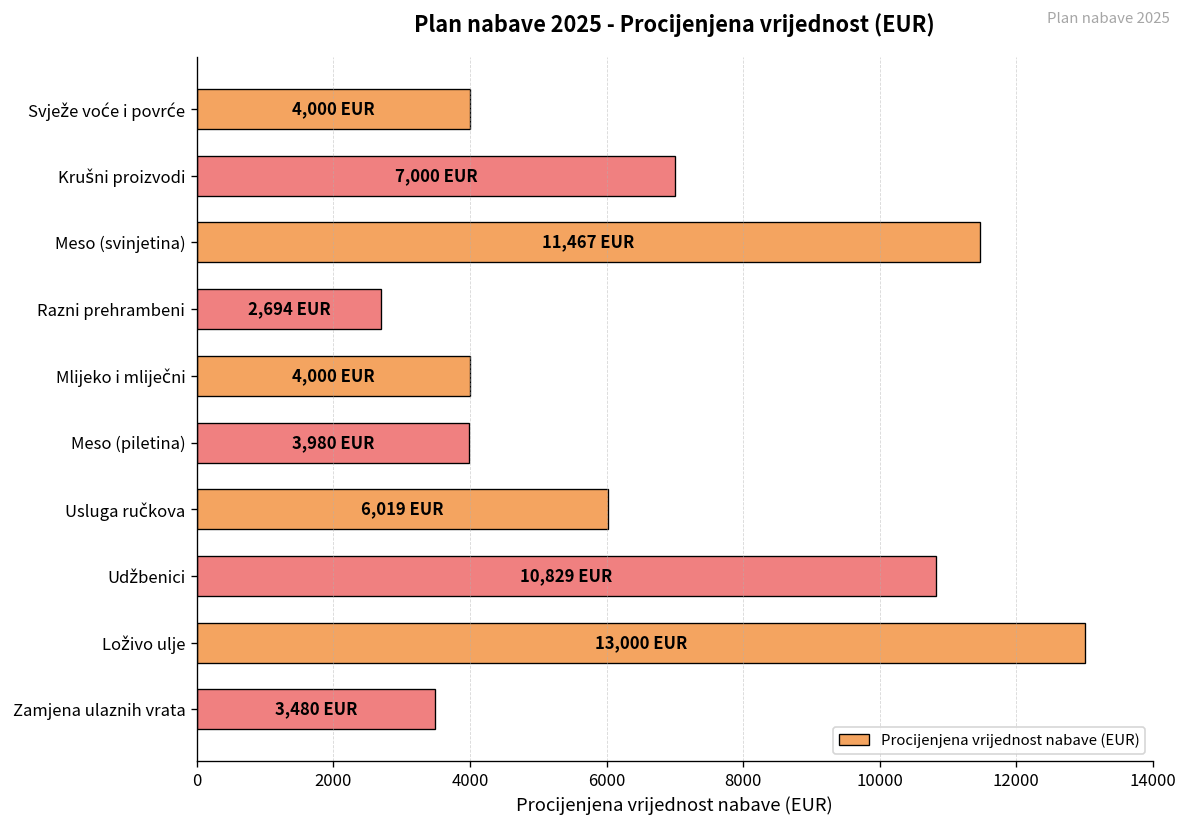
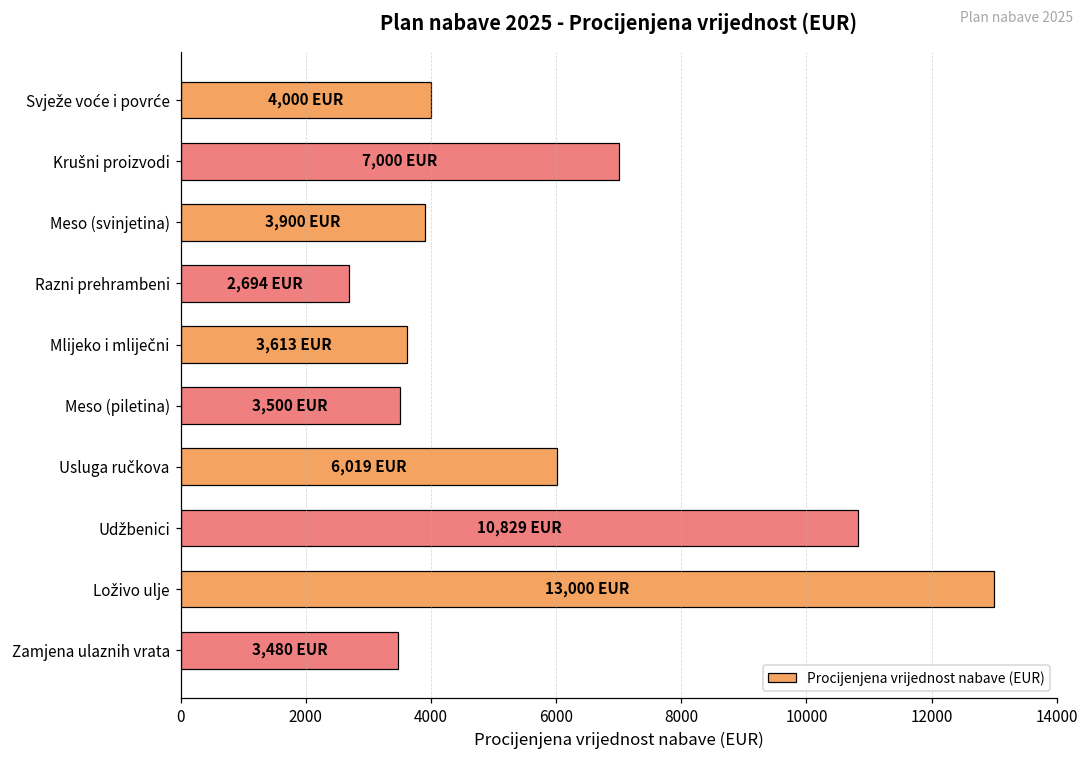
  {
    "Svježe voće i povrće": "4,000",
    "Krušni proizvodi": "7,000",
-   "Meso (svinjetina)": "11,467",
+   "Meso (svinjetina)": "3,900",
    "Razni prehrambeni": "2,694",
-   "Mlijeko i mliječni": "4,000",
-   "Meso (piletina)": "3,980",
+   "Mlijeko i mliječni": "3,613",
+   "Meso (piletina)": "3,500",
    "Usluga ručkova": "6,019",
    "Udžbenici": "10,829",
    "Loživo ulje": "13,000",
    "Zamjena ulaznih vrata": "3,480"
  }
